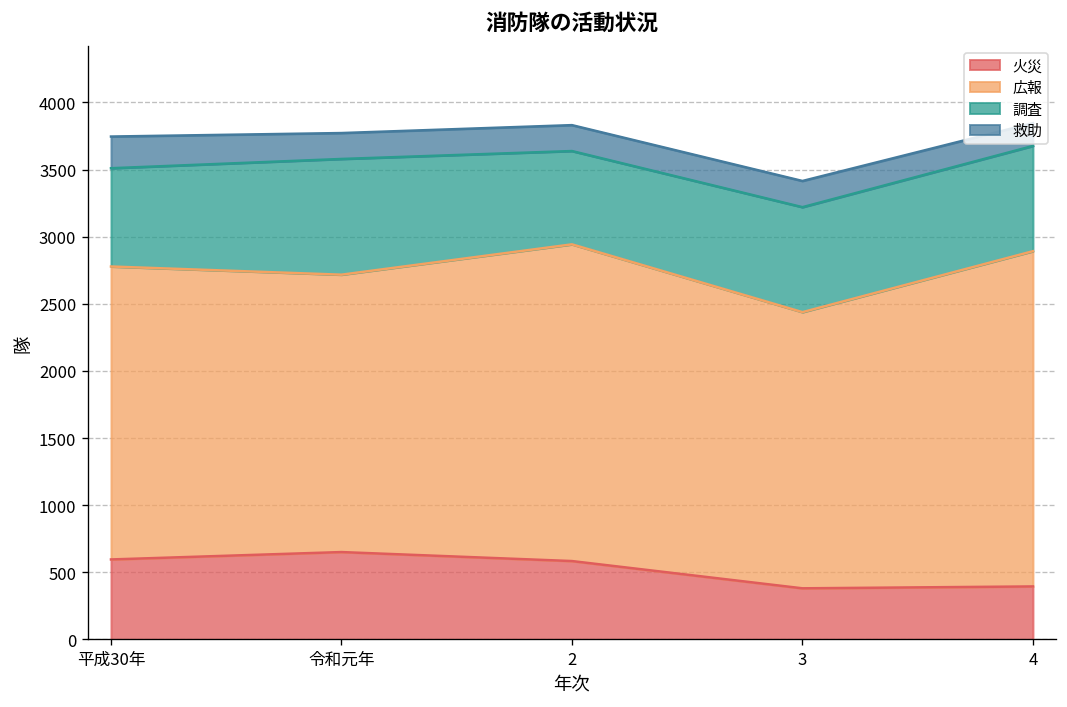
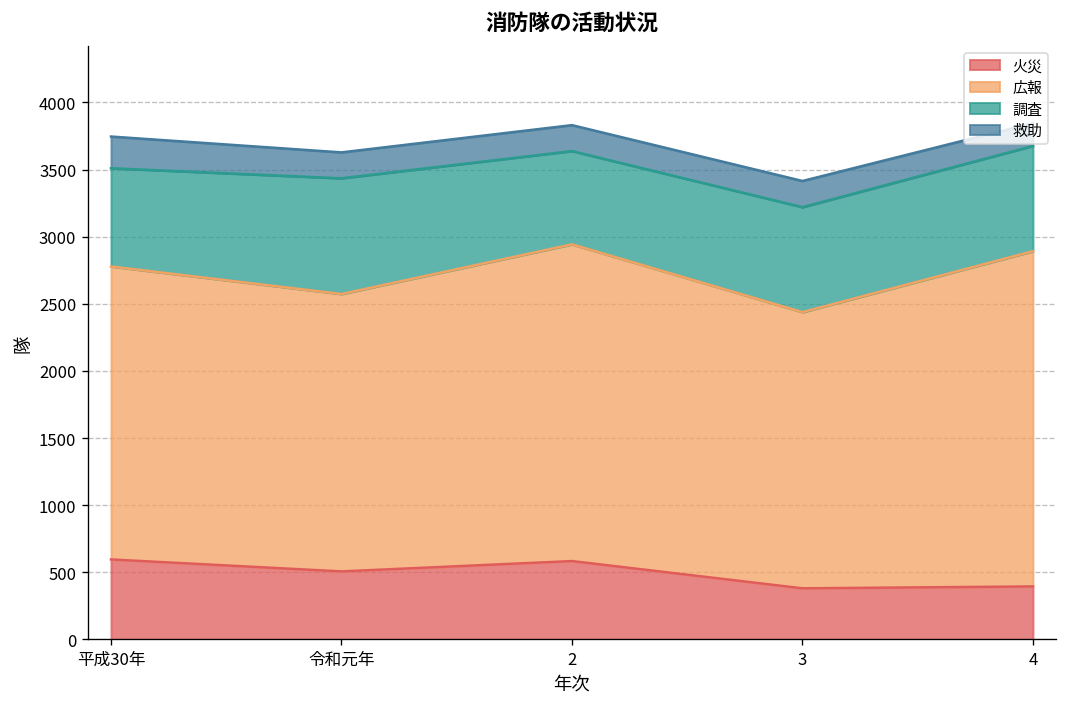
  {
    "火災": {
      "平成30年": 600,
-     "令和元年": 650,
+     "令和元年": 510,
      "2": 580,
      "3": 380,
      "4": 400
    },
    "広報": {
      "平成30年": 2180,
      "令和元年": 2070,
      "2": 2360,
      "3": 2060,
      "4": 2500
    }
  }
